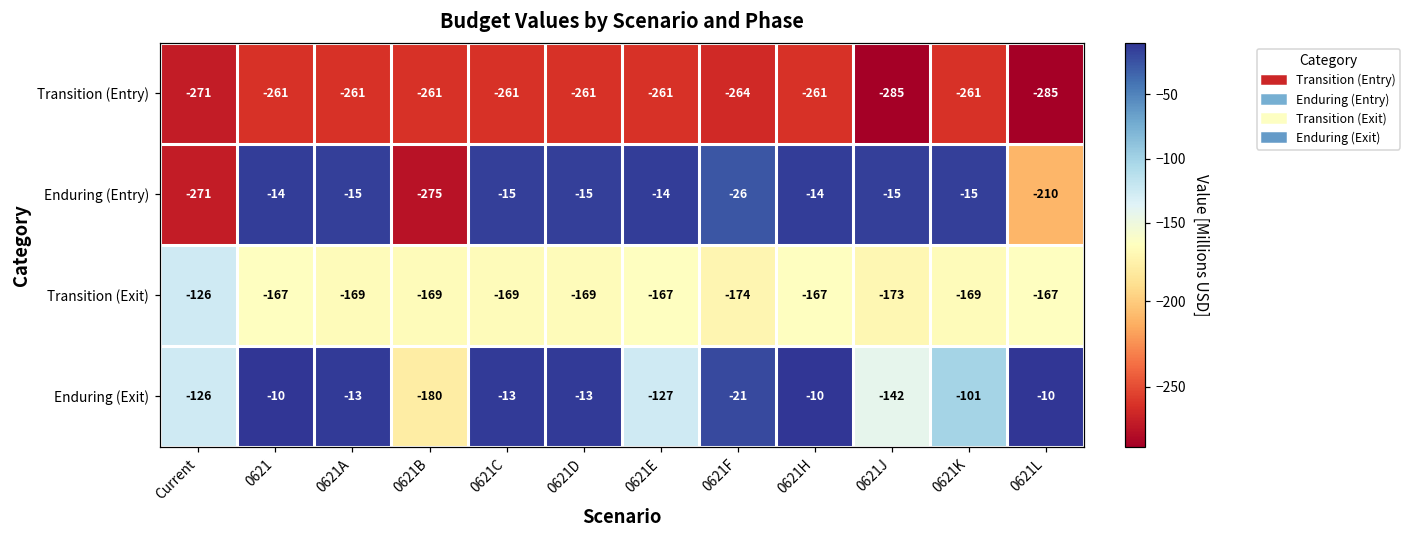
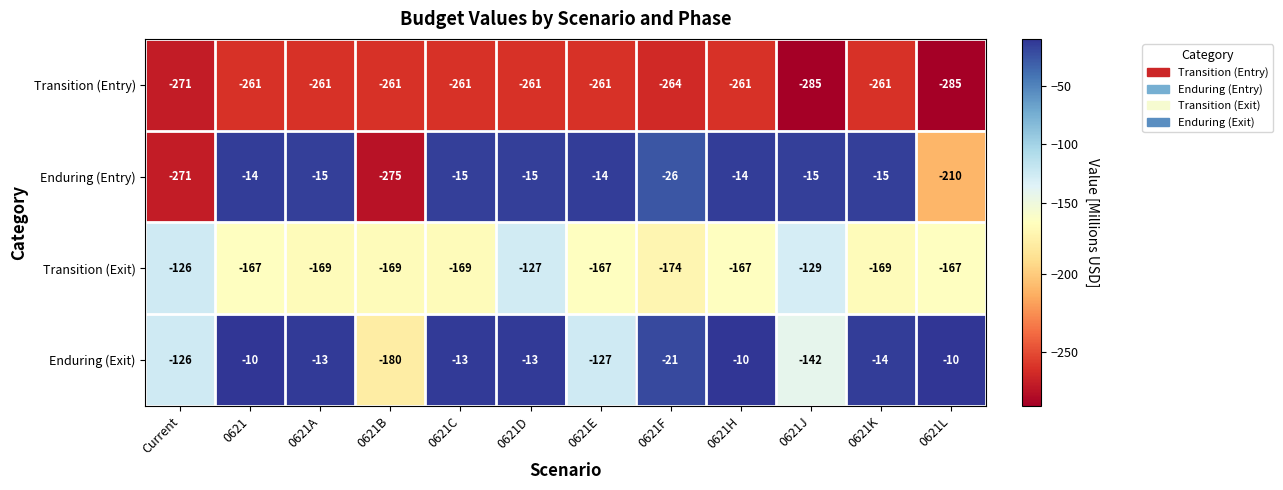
  {
    "Transition (Entry)": {
      "Current": -271,
      "0621": -261,
      "0621A": -261,
      "0621B": -261,
      "0621C": -261,
      "0621D": -261,
      "0621E": -261,
      "0621F": -264,
      "0621H": -261,
      "0621J": -285,
      "0621K": -261,
      "0621L": -285
    },
    "Enduring (Entry)": {
      "Current": -271,
      "0621": -14,
      "0621A": -15,
      "0621B": -275,
      "0621C": -15,
      "0621D": -15,
      "0621E": -14,
      "0621F": -26,
      "0621H": -14,
      "0621J": -15,
      "0621K": -15,
      "0621L": -210
    },
    "Transition (Exit)": {
      "Current": -126,
      "0621": -167,
      "0621A": -169,
      "0621B": -169,
      "0621C": -169,
-     "0621D": -169,
+     "0621D": -127,
      "0621E": -167,
      "0621F": -174,
      "0621H": -167,
-     "0621J": -173,
+     "0621J": -129,
      "0621K": -169,
      "0621L": -167
    },
    "Enduring (Exit)": {
      "Current": -126,
      "0621": -10,
      "0621A": -13,
      "0621B": -180,
      "0621C": -13,
      "0621D": -13,
      "0621E": -127,
      "0621F": -21,
      "0621H": -10,
      "0621J": -142,
-     "0621K": -101,
+     "0621K": -14,
      "0621L": -10
    }
  }
